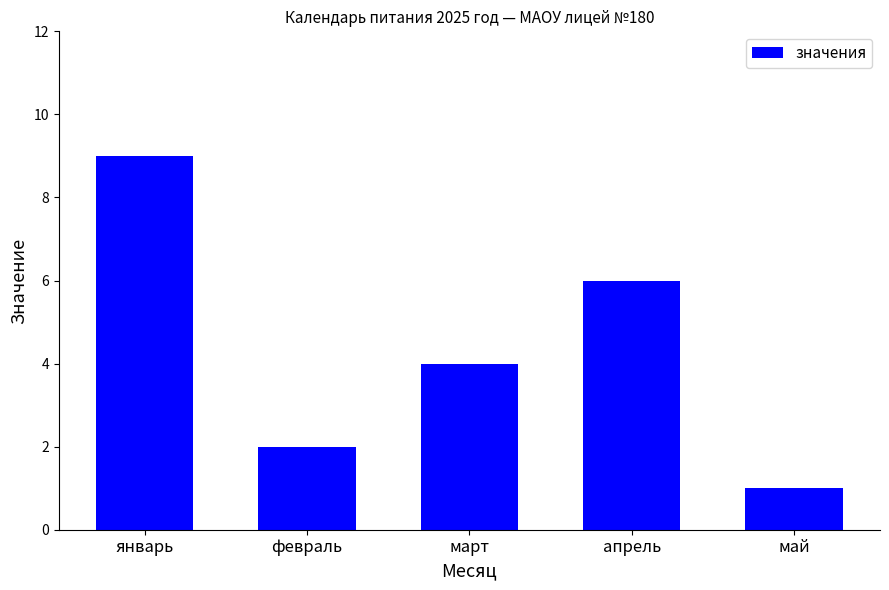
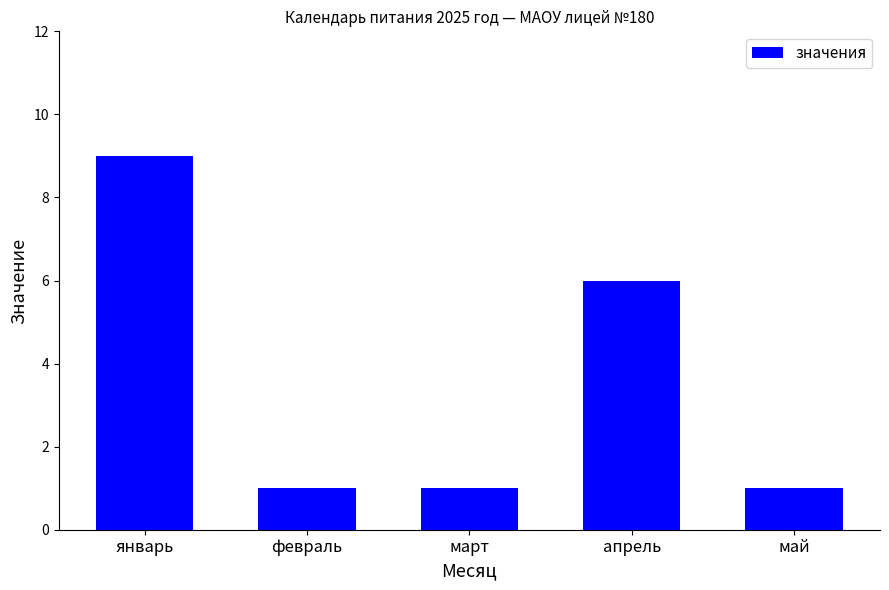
  {
    "январь": 9,
-   "февраль": 2,
-   "март": 4,
+   "февраль": 1,
+   "март": 1,
    "апрель": 6,
    "май": 1
  }
